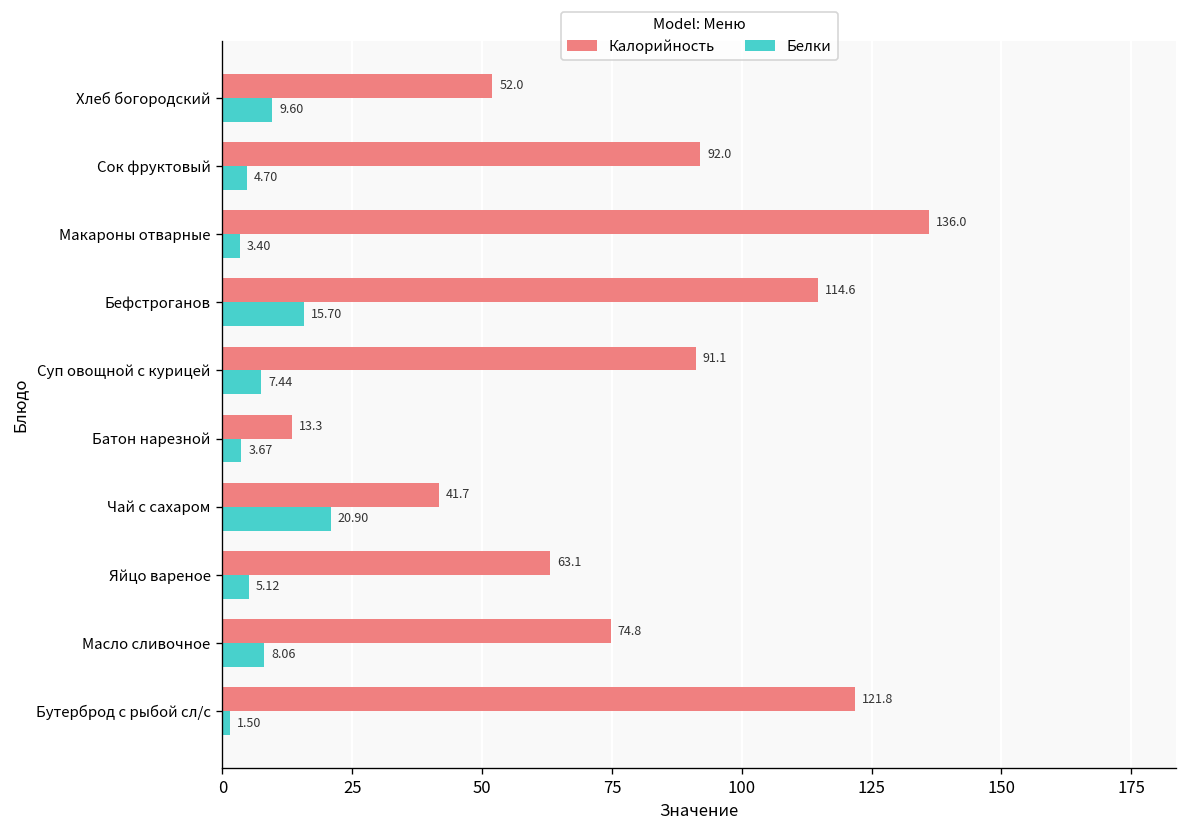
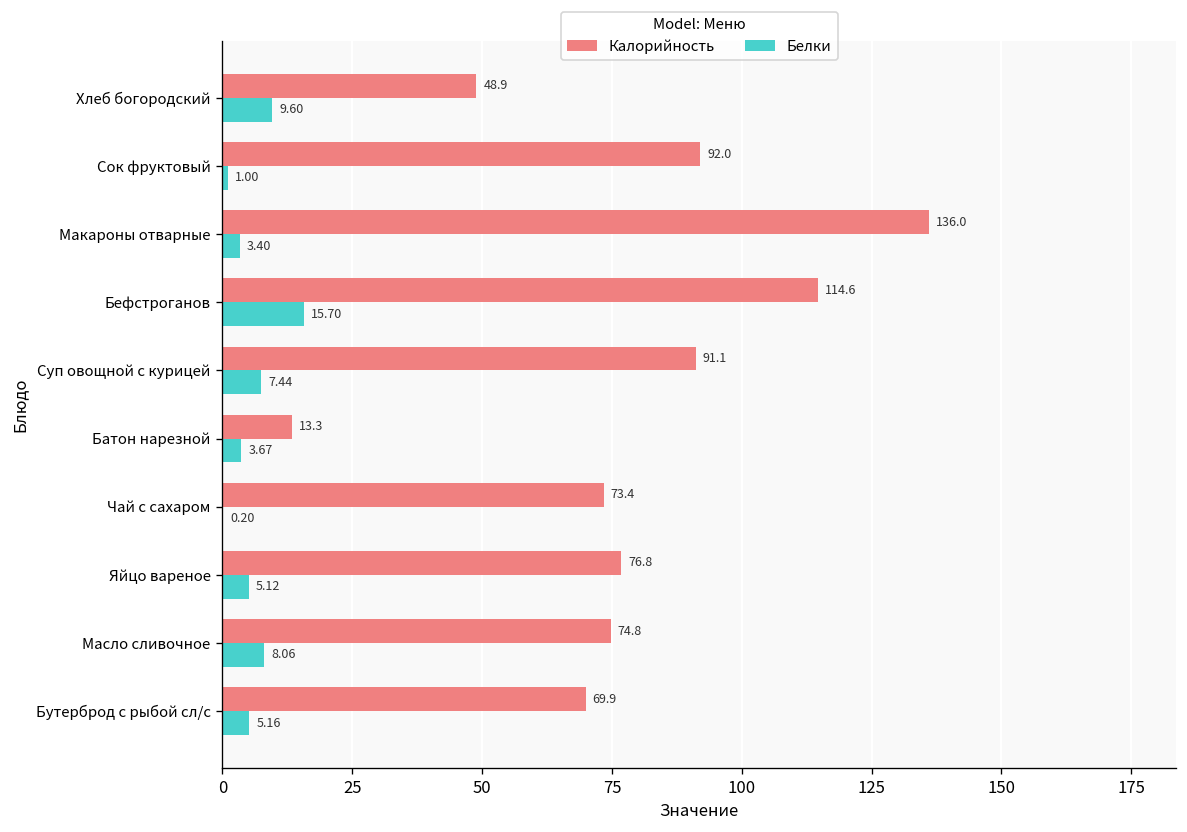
  {
    "Калорийность": {
-     "Хлеб богородский": 52.0,
+     "Хлеб богородский": 48.9,
      "Сок фруктовый": 92.0,
      "Макароны отварные": 136.0,
      "Бефстроганов": 114.6,
      "Суп овощной с курицей": 91.1,
      "Батон нарезной": 13.3,
-     "Чай с сахаром": 41.7,
-     "Яйцо вареное": 63.1,
+     "Чай с сахаром": 73.4,
+     "Яйцо вареное": 76.8,
      "Масло сливочное": 74.8,
-     "Бутерброд с рыбой сл/с": 121.8
+     "Бутерброд с рыбой сл/с": 69.9
    },
    "Белки": {
      "Хлеб богородский": 9.60,
-     "Сок фруктовый": 4.70,
+     "Сок фруктовый": 1.00,
      "Макароны отварные": 3.40,
      "Бефстроганов": 15.70,
      "Суп овощной с курицей": 7.44,
      "Батон нарезной": 3.67,
-     "Чай с сахаром": 20.90,
+     "Чай с сахаром": 0.20,
      "Яйцо вареное": 5.12,
      "Масло сливочное": 8.06,
-     "Бутерброд с рыбой сл/с": 1.50
+     "Бутерброд с рыбой сл/с": 5.16
    }
  }
